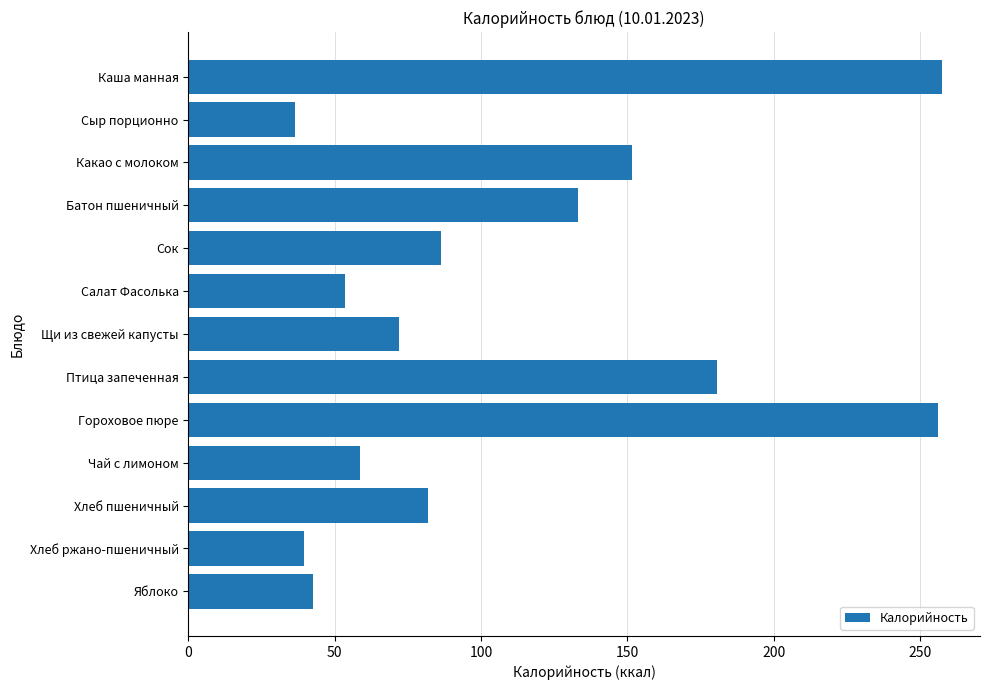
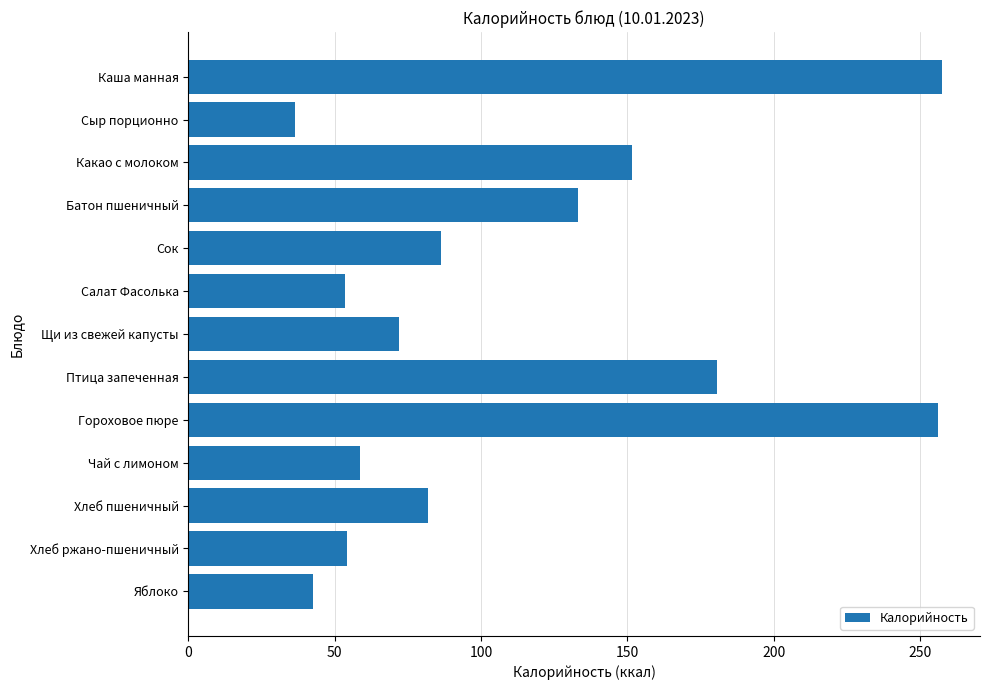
  {
    "Каша манная": 258,
    "Сыр порционно": 36,
    "Какао с молоком": 152,
    "Батон пшеничный": 133,
    "Сок": 86,
    "Салат Фасолька": 54,
    "Щи из свежей капусты": 72,
    "Птица запеченная": 181,
    "Гороховое пюре": 256,
    "Чай с лимоном": 59,
    "Хлеб пшеничный": 82,
-   "Хлеб ржано-пшеничный": 39,
+   "Хлеб ржано-пшеничный": 54,
    "Яблоко": 43
  }
